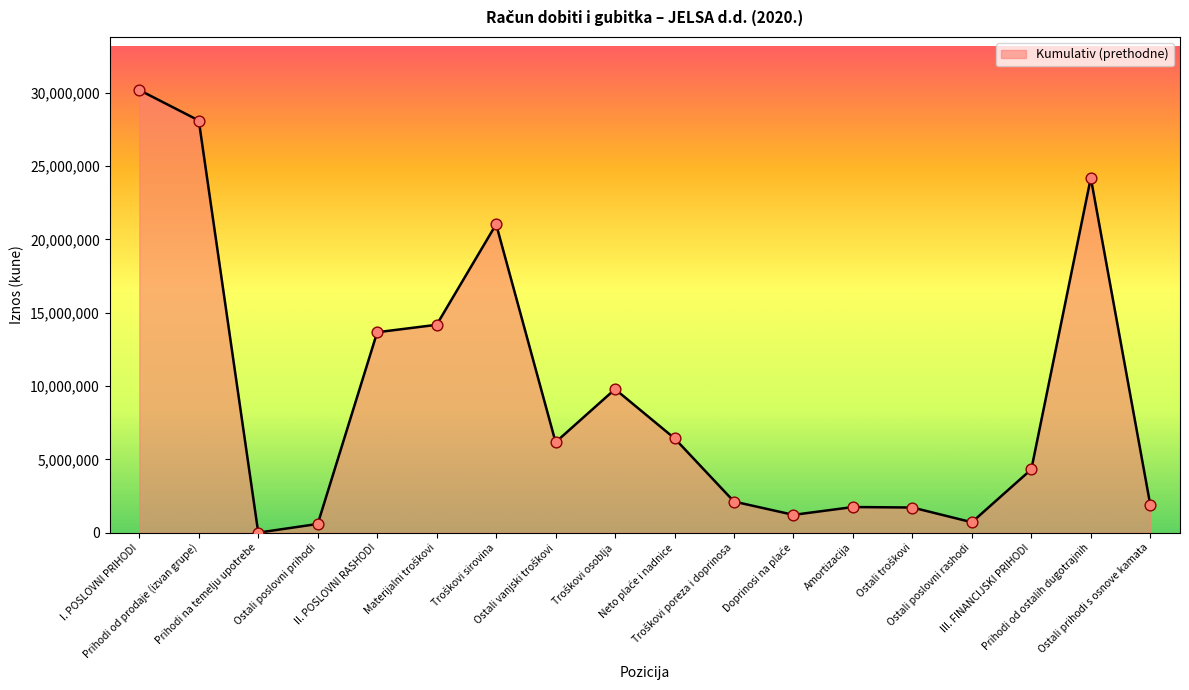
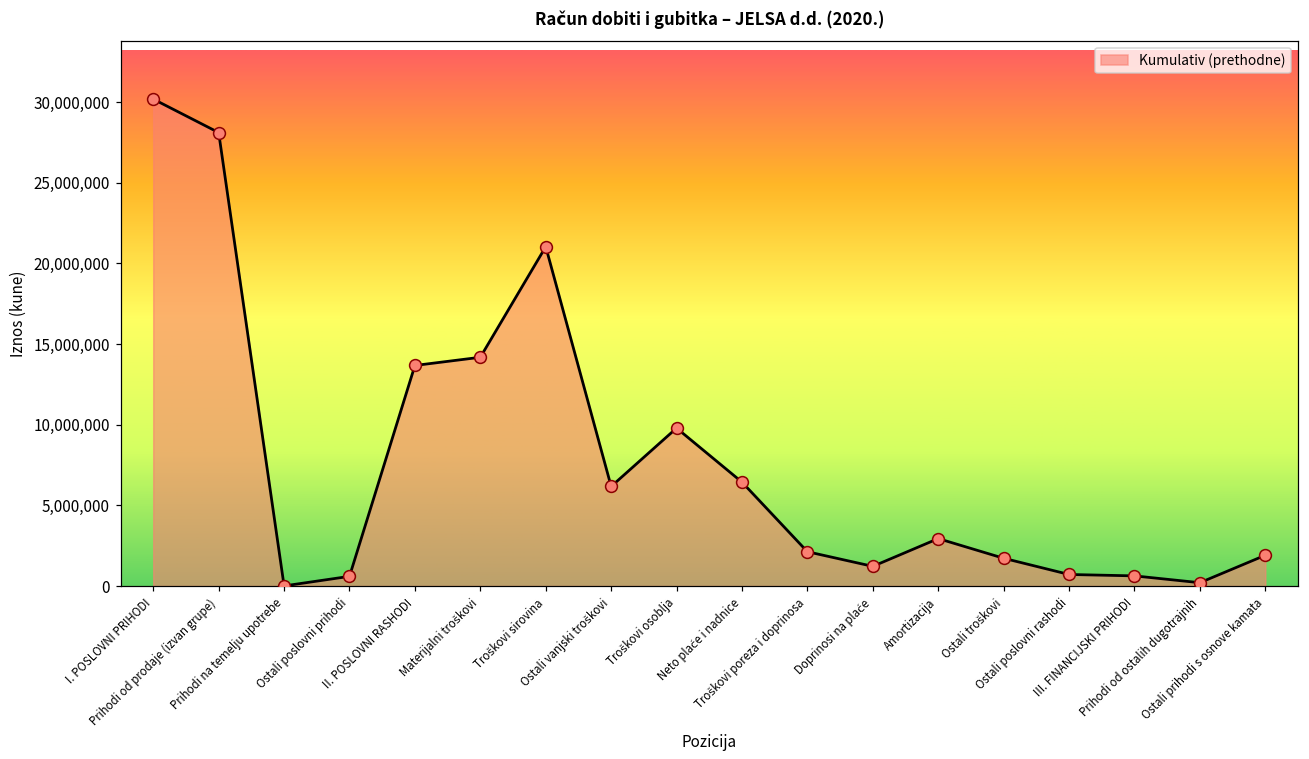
  {
    "I. POSLOVNI PRIHODI": "30,200,000",
    "Prihodi od prodaje (izvan grupe)": "28,100,000",
    "Prihodi na temelju upotrebe": "0",
    "Ostali poslovni prihodi": "600,000",
    "II. POSLOVNI RASHODI": "13,700,000",
    "Materijalni troškovi": "14,200,000",
    "Troškovi sirovina": "21,000,000",
    "Ostali vanjski troškovi": "6,200,000",
    "Troškovi osoblja": "9,800,000",
    "Neto plaće i nadnice": "6,400,000",
    "Troškovi poreza i doprinosa": "2,100,000",
    "Doprinosi na plaće": "1,200,000",
-   "Amortizacija": "1,800,000",
+   "Amortizacija": "2,900,000",
    "Ostali troškovi": "1,700,000",
    "Ostali poslovni rashodi": "700,000",
-   "III. FINANCIJSKI PRIHODI": "4,300,000",
-   "Prihodi od ostalih dugotrajnih": "24,200,000",
+   "III. FINANCIJSKI PRIHODI": "600,000",
+   "Prihodi od ostalih dugotrajnih": "200,000",
    "Ostali prihodi s osnove kamata": "1,900,000"
  }
